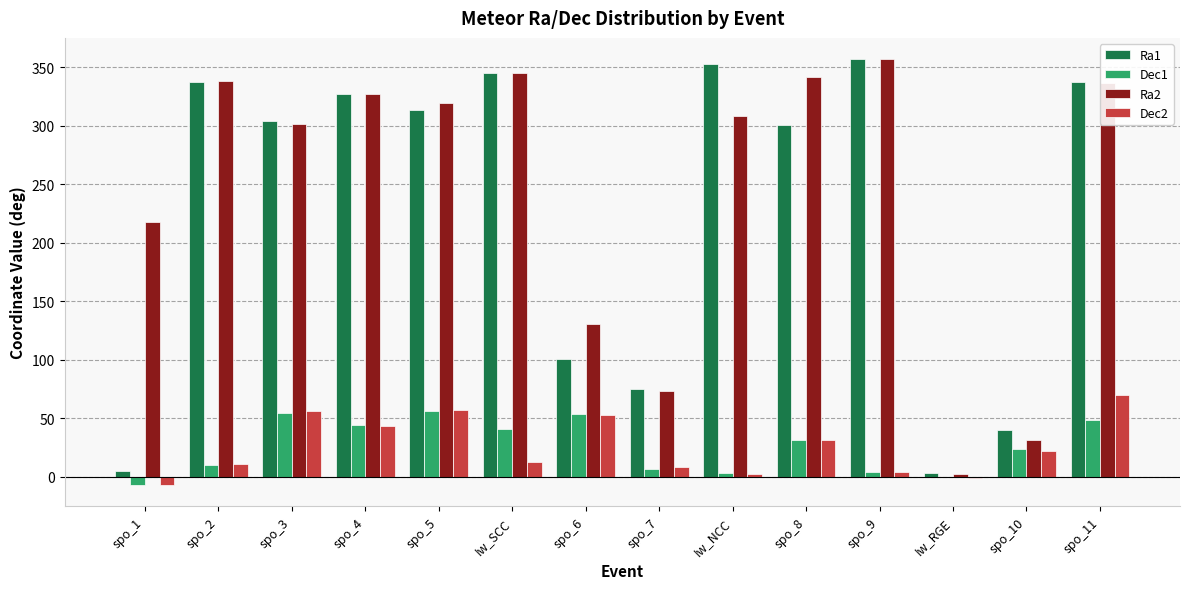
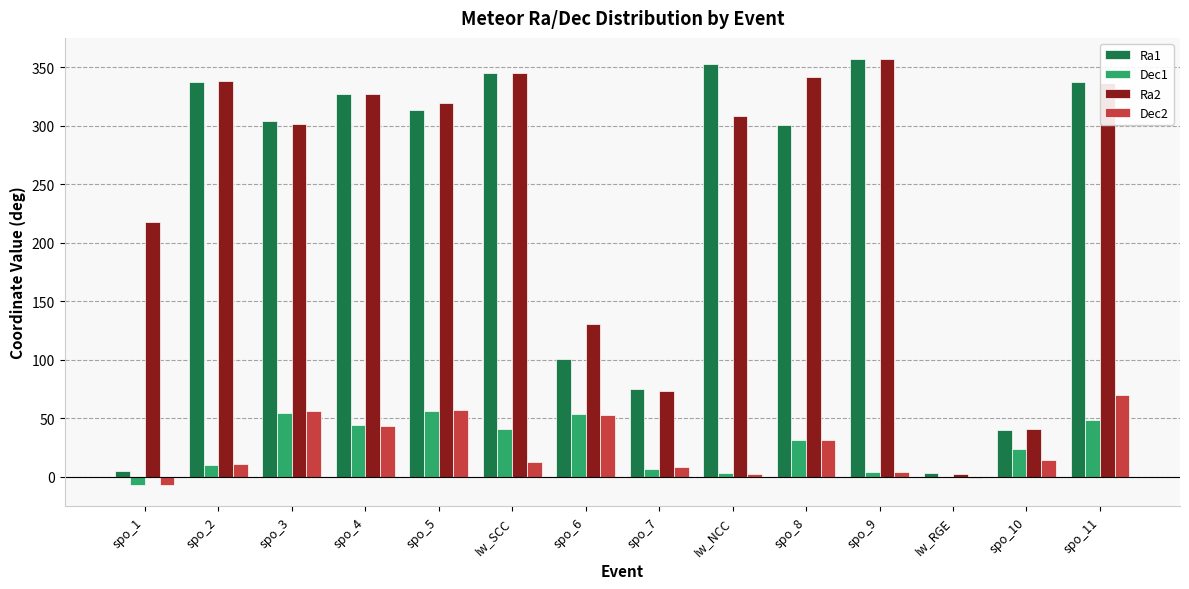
  {
    "Ra1": {
      "spo_1": 5,
      "spo_2": 338,
      "spo_3": 304,
      "spo_4": 327,
      "spo_5": 313,
      "Iw_SCC": 346,
      "spo_6": 100,
      "spo_7": 75,
      "Iw_NCC": 353,
      "spo_8": 301,
      "spo_9": 357,
      "Iw_RGE": 3,
      "spo_10": 41,
      "spo_11": 338
    },
    "Dec1": {
      "spo_1": -7,
      "spo_2": 10,
      "spo_3": 55,
      "spo_4": 45,
      "spo_5": 57,
      "Iw_SCC": 41,
      "spo_6": 54,
      "spo_7": 7,
      "Iw_NCC": 3,
      "spo_8": 31,
      "spo_9": 4,
      "spo_10": 24,
      "spo_11": 49
    },
    "Ra2": {
      "spo_1": 218,
      "spo_2": 339,
      "spo_3": 302,
      "spo_4": 327,
      "spo_5": 319,
      "Iw_SCC": 345,
      "spo_6": 131,
      "spo_7": 74,
      "Iw_NCC": 308,
      "spo_8": 342,
      "spo_9": 357,
      "Iw_RGE": 2,
-     "spo_10": 31
+     "spo_10": 41
    },
    "Dec2": {
      "spo_1": -7,
      "spo_2": 11,
      "spo_3": 56,
      "spo_4": 43,
      "spo_5": 57,
      "Iw_SCC": 13,
      "spo_6": 53,
      "spo_7": 9,
      "Iw_NCC": 3,
      "spo_8": 31,
      "spo_9": 4,
-     "spo_10": 22,
+     "spo_10": 15,
      "spo_11": 70
    }
  }
